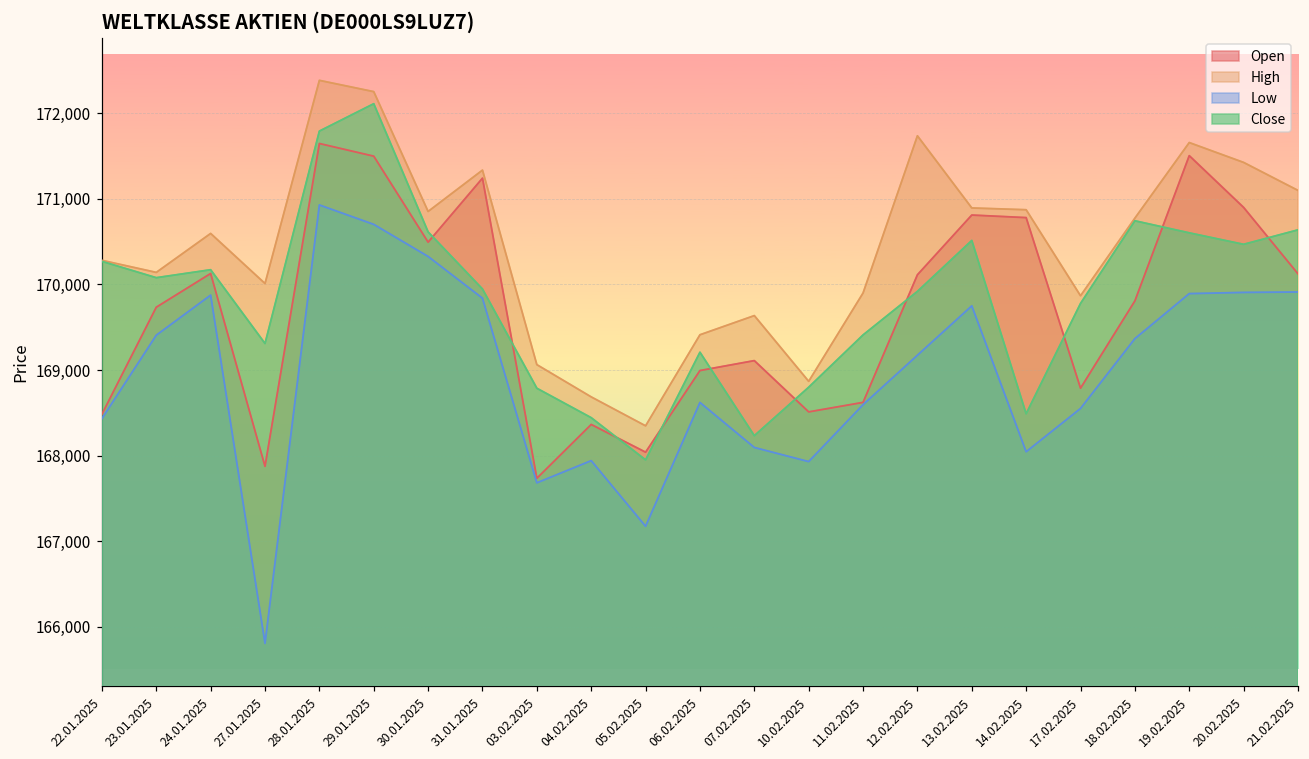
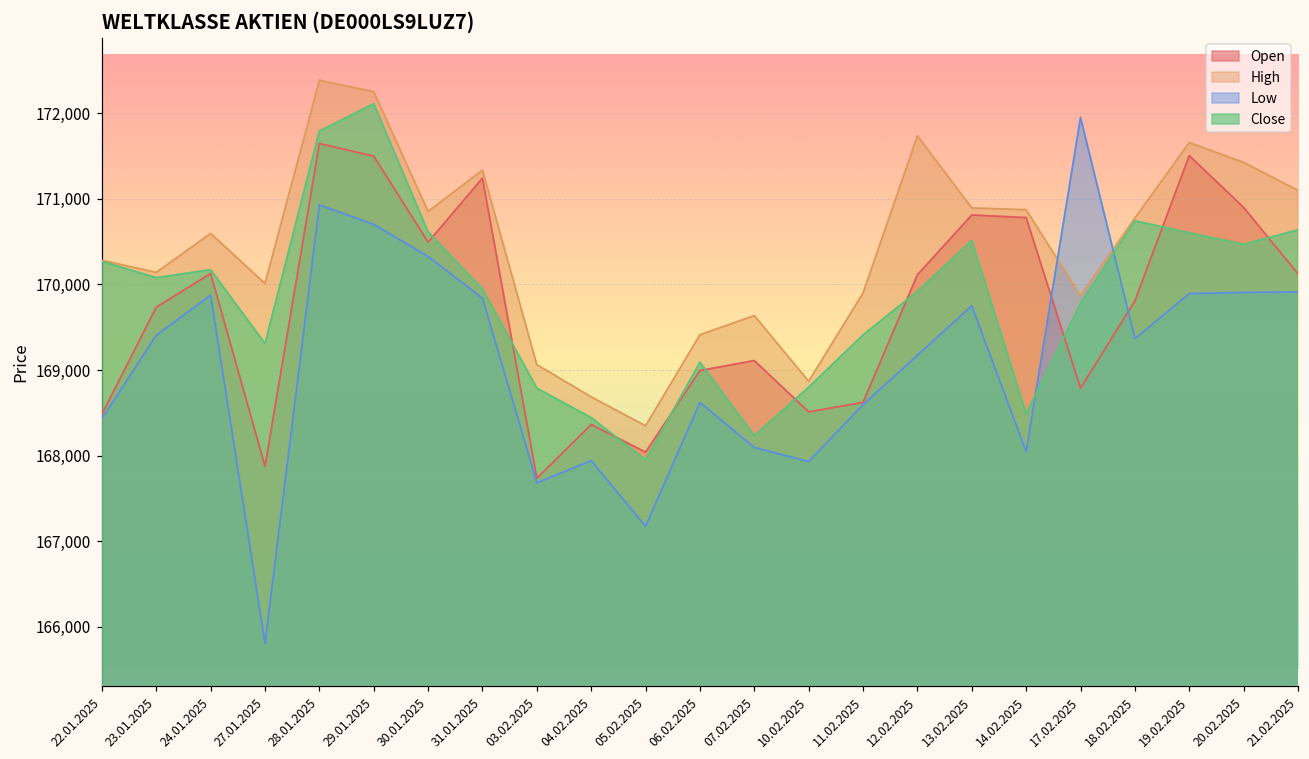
  {
    "Open": {
      "22.01.2025": "168,500",
      "23.01.2025": "169,700",
      "24.01.2025": "170,100",
      "27.01.2025": "167,900",
      "28.01.2025": "171,600",
      "29.01.2025": "171,500",
      "30.01.2025": "170,500",
      "31.01.2025": "171,200",
      "03.02.2025": "167,700",
      "04.02.2025": "168,400",
      "05.02.2025": "168,000",
      "06.02.2025": "169,000",
      "07.02.2025": "169,100",
      "10.02.2025": "168,500",
      "12.02.2025": "170,100",
      "13.02.2025": "170,800",
      "14.02.2025": "170,800",
      "17.02.2025": "168,800",
      "18.02.2025": "169,800",
      "19.02.2025": "171,500",
      "20.02.2025": "170,900",
      "21.02.2025": "170,100"
    },
    "High": {
      "23.01.2025": "170,100",
      "24.01.2025": "170,600",
      "27.01.2025": "170,000",
      "28.01.2025": "172,400",
      "29.01.2025": "172,300",
      "30.01.2025": "170,900",
      "31.01.2025": "171,300",
      "03.02.2025": "169,100",
      "04.02.2025": "168,700",
      "05.02.2025": "168,300",
      "06.02.2025": "169,400",
      "07.02.2025": "169,600",
      "10.02.2025": "168,900",
      "11.02.2025": "169,900",
      "12.02.2025": "171,700",
      "13.02.2025": "170,900",
      "14.02.2025": "170,900",
      "17.02.2025": "169,900",
      "19.02.2025": "171,700",
      "20.02.2025": "171,400",
      "21.02.2025": "171,100"
    },
    "Low": {
      "22.01.2025": "168,400",
      "23.01.2025": "169,400",
      "24.01.2025": "169,900",
      "27.01.2025": "165,800",
      "28.01.2025": "170,900",
      "29.01.2025": "170,700",
      "30.01.2025": "170,300",
      "31.01.2025": "169,800",
      "03.02.2025": "167,700",
      "04.02.2025": "167,900",
      "05.02.2025": "167,200",
      "06.02.2025": "168,600",
      "07.02.2025": "168,100",
      "10.02.2025": "167,900",
      "12.02.2025": "169,200",
      "13.02.2025": "169,800",
      "14.02.2025": "168,000",
-     "17.02.2025": "168,600",
+     "17.02.2025": "172,000",
      "18.02.2025": "169,400",
      "19.02.2025": "169,900",
      "20.02.2025": "169,900",
      "21.02.2025": "169,900"
    },
    "Close": {
      "23.01.2025": "170,100",
      "24.01.2025": "170,200",
      "27.01.2025": "169,300",
      "28.01.2025": "171,800",
      "29.01.2025": "172,100",
      "30.01.2025": "170,600",
      "31.01.2025": "169,900",
      "03.02.2025": "168,800",
      "04.02.2025": "168,400",
      "05.02.2025": "168,000",
-     "06.02.2025": "169,200",
+     "06.02.2025": "169,100",
      "07.02.2025": "168,200",
      "10.02.2025": "168,800",
      "11.02.2025": "169,400",
      "12.02.2025": "169,900",
      "13.02.2025": "170,500",
      "14.02.2025": "168,500",
      "17.02.2025": "169,800",
      "19.02.2025": "170,600",
      "20.02.2025": "170,500",
      "21.02.2025": "170,600"
    }
  }
